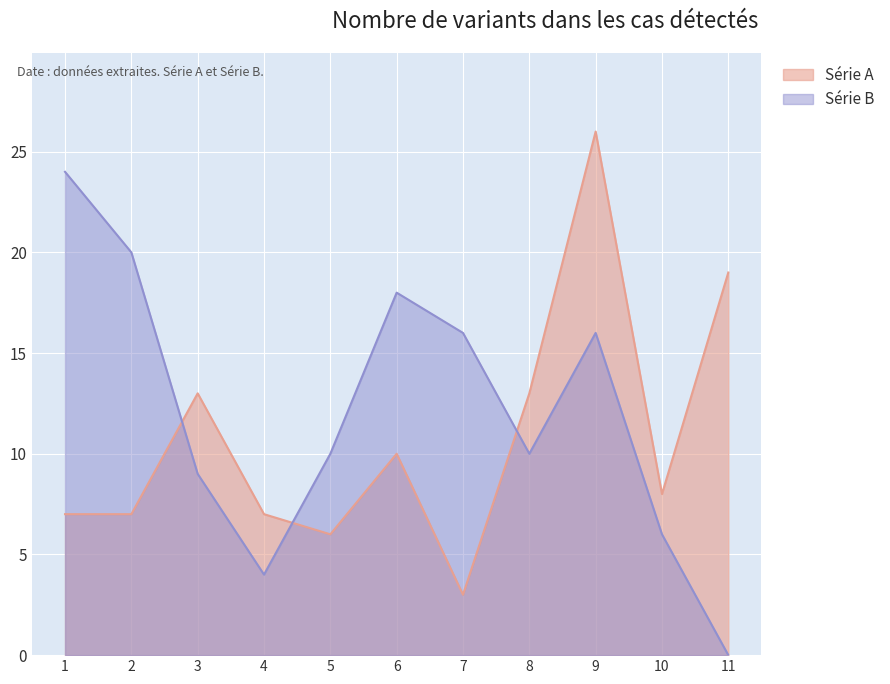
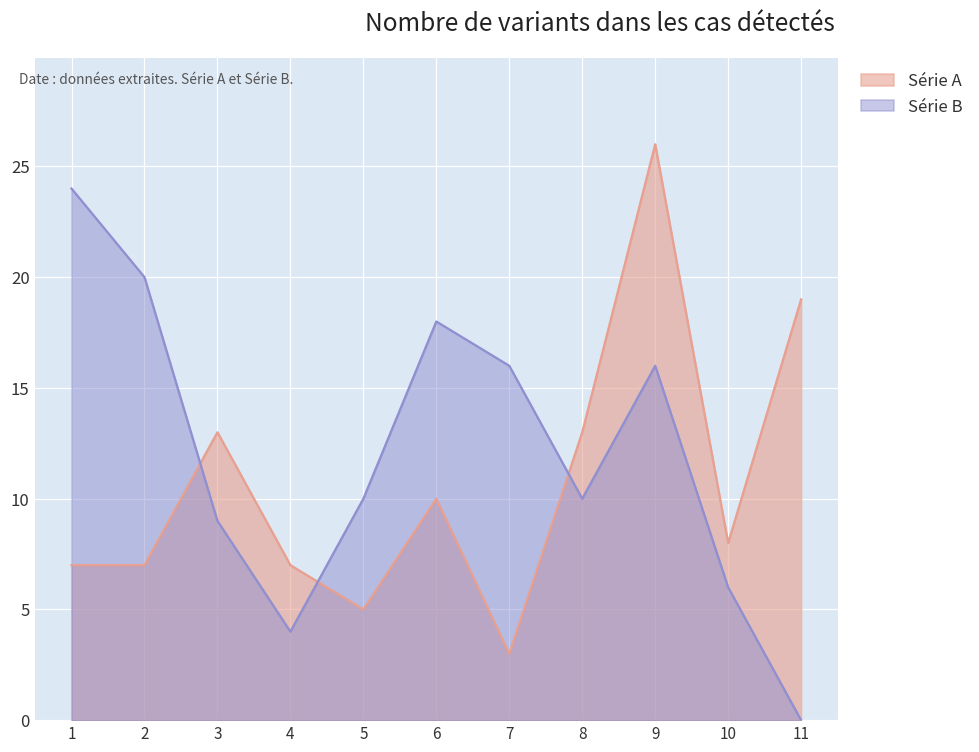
  {
    "Série A": {
      "1": 7,
      "2": 7,
      "3": 13,
      "4": 7,
-     "5": 6,
+     "5": 5,
      "6": 10,
      "7": 3,
      "8": 13,
      "9": 26,
      "10": 8,
      "11": 19
    },
    "Série B": {
      "1": 24,
      "2": 20,
      "3": 9,
      "4": 4,
      "5": 10,
      "6": 18,
      "7": 16,
      "8": 10,
      "9": 16,
      "10": 6,
      "11": 0
    }
  }
